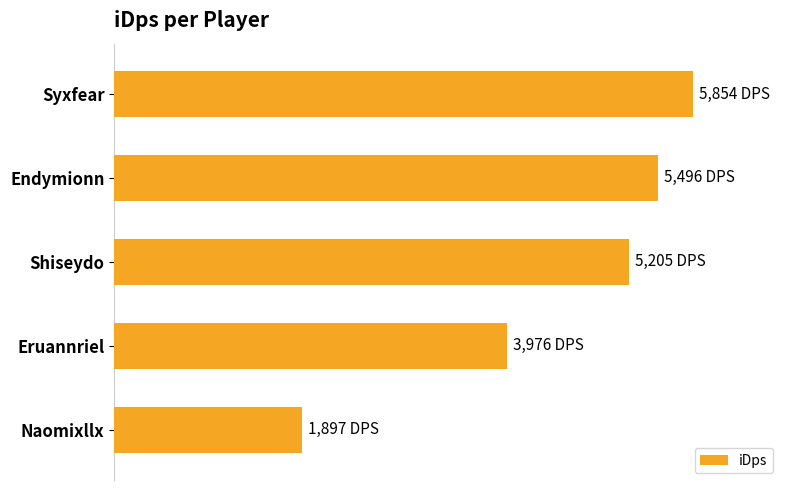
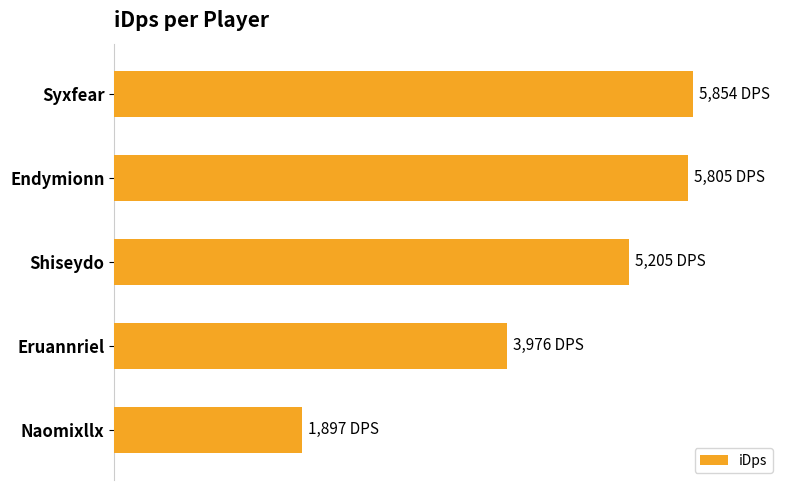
  {
-   "Endymionn": "5,496"
+   "Endymionn": "5,805"
  }
